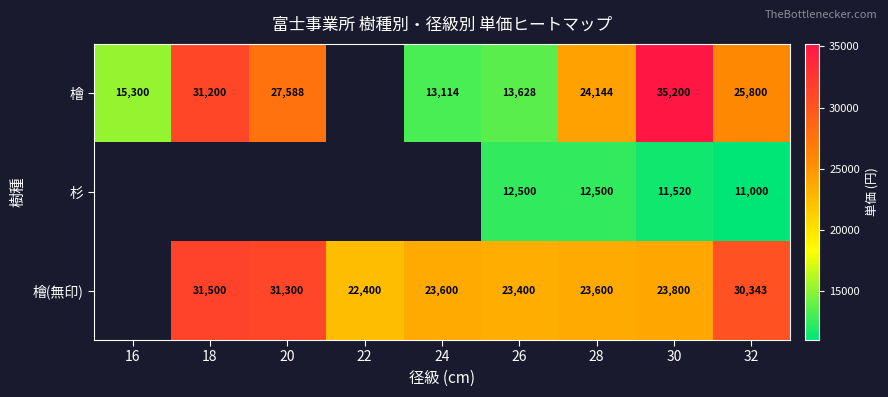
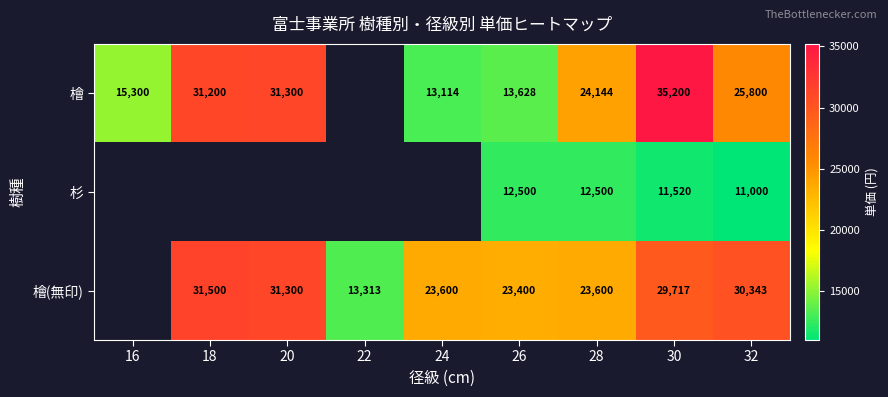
  {
    "檜": {
      "16": "15,300",
      "18": "31,200",
-     "20": "27,588",
+     "20": "31,300",
      "24": "13,114",
      "26": "13,628",
      "28": "24,144",
      "30": "35,200",
      "32": "25,800"
    },
    "杉": {
      "26": "12,500",
      "28": "12,500",
      "30": "11,520",
      "32": "11,000"
    },
    "檜(無印)": {
      "18": "31,500",
      "20": "31,300",
-     "22": "22,400",
+     "22": "13,313",
      "24": "23,600",
      "26": "23,400",
      "28": "23,600",
-     "30": "23,800",
+     "30": "29,717",
      "32": "30,343"
    }
  }
